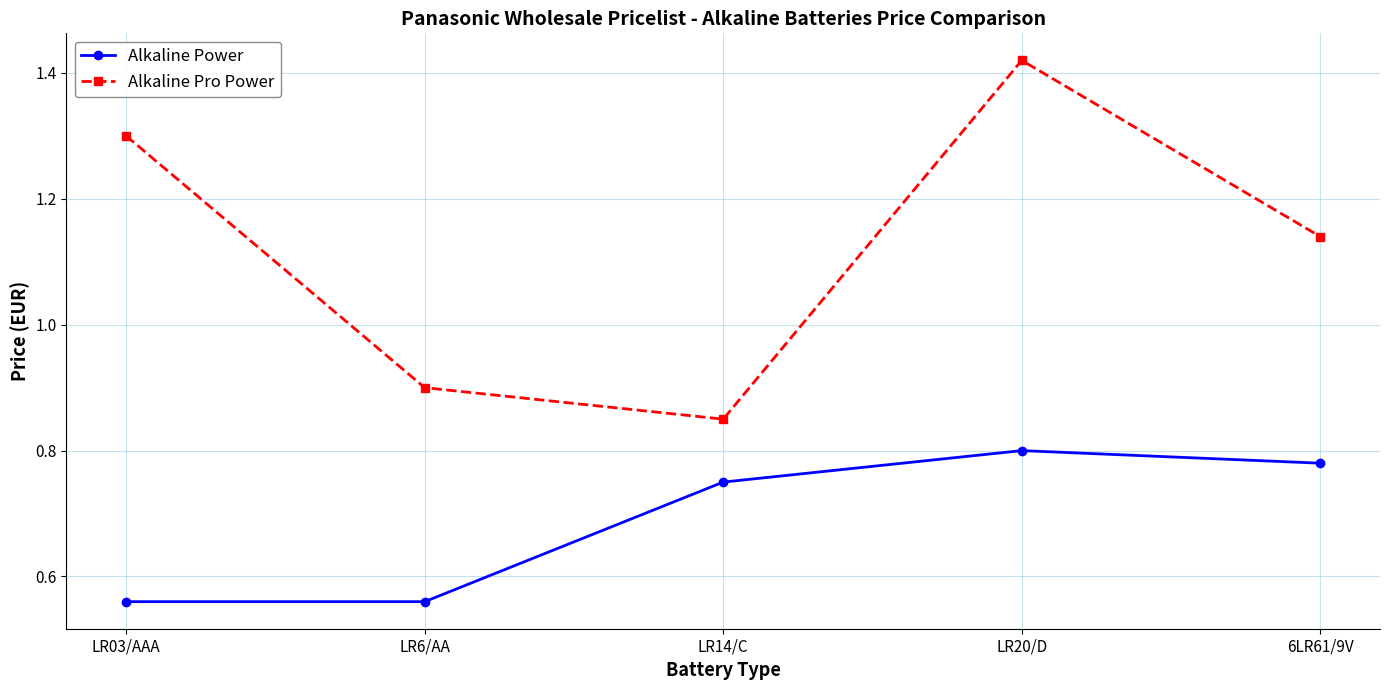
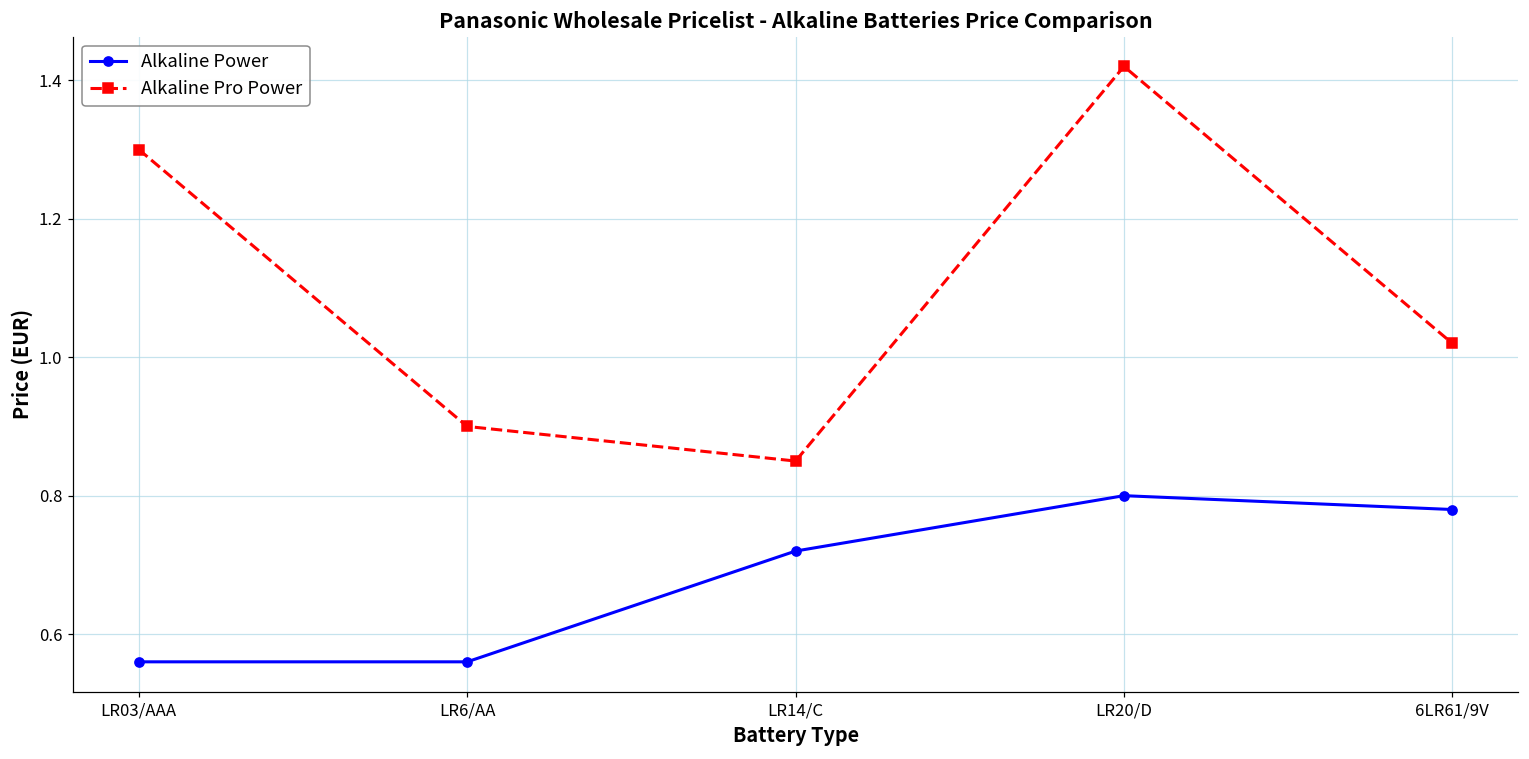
  {
    "Alkaline Power": {
      "LR03/AAA": 0.56,
      "LR6/AA": 0.56,
-     "LR14/C": 0.75,
+     "LR14/C": 0.72,
      "LR20/D": 0.80,
      "6LR61/9V": 0.78
    },
    "Alkaline Pro Power": {
      "LR03/AAA": 1.30,
      "LR6/AA": 0.90,
      "LR14/C": 0.85,
      "LR20/D": 1.42,
-     "6LR61/9V": 1.14
+     "6LR61/9V": 1.02
    }
  }
